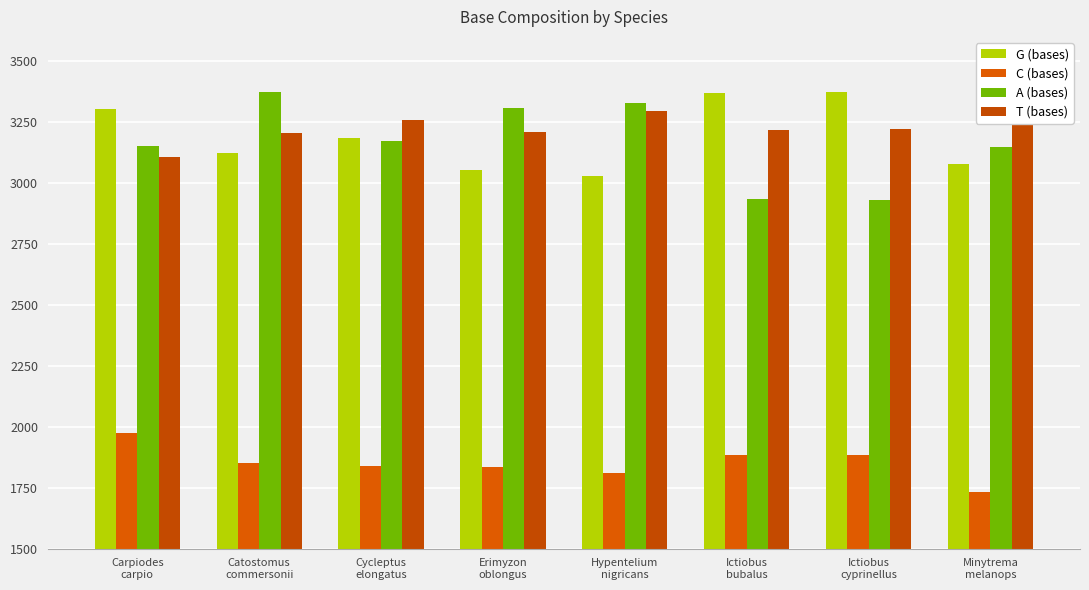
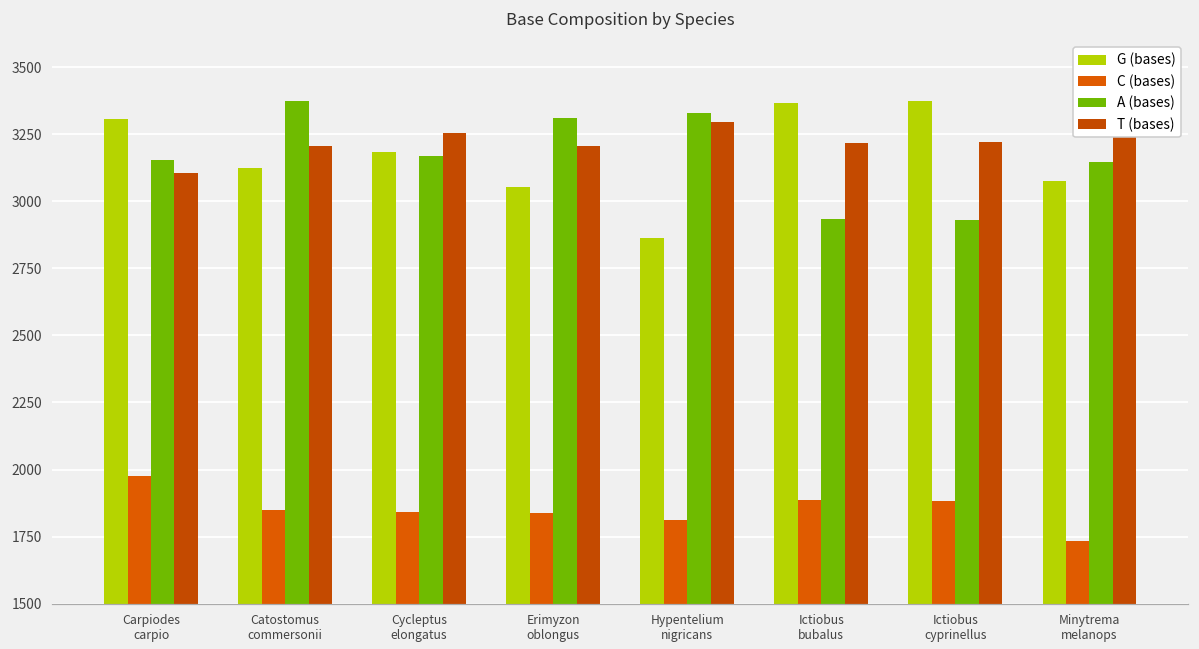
  {
    "G (bases)": {
      "Carpiodes carpio": 3310,
      "Catostomus commersonii": 3130,
      "Cycleptus elongatus": 3190,
      "Erimyzon oblongus": 3050,
-     "Hypentelium nigricans": 3030,
+     "Hypentelium nigricans": 2870,
      "Ictiobus bubalus": 3370,
      "Ictiobus cyprinellus": 3370,
      "Minytrema melanops": 3080
    },
    "A (bases)": {
      "Carpiodes carpio": 3150,
      "Catostomus commersonii": 3380,
      "Cycleptus elongatus": 3170,
      "Erimyzon oblongus": 3310,
      "Hypentelium nigricans": 3330,
      "Ictiobus bubalus": 2930,
      "Ictiobus cyprinellus": 2930,
      "Minytrema melanops": 3150
    }
  }
